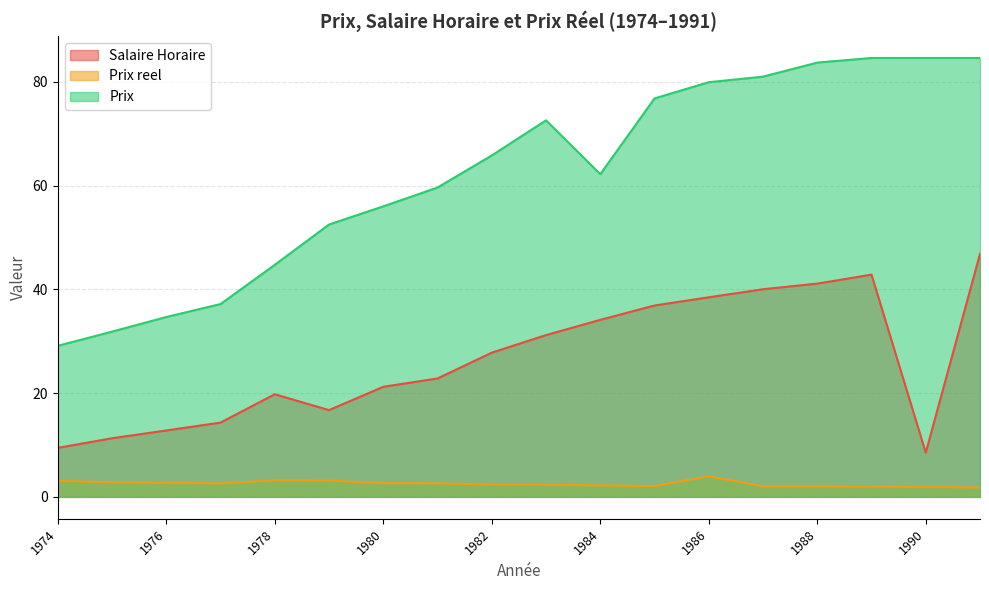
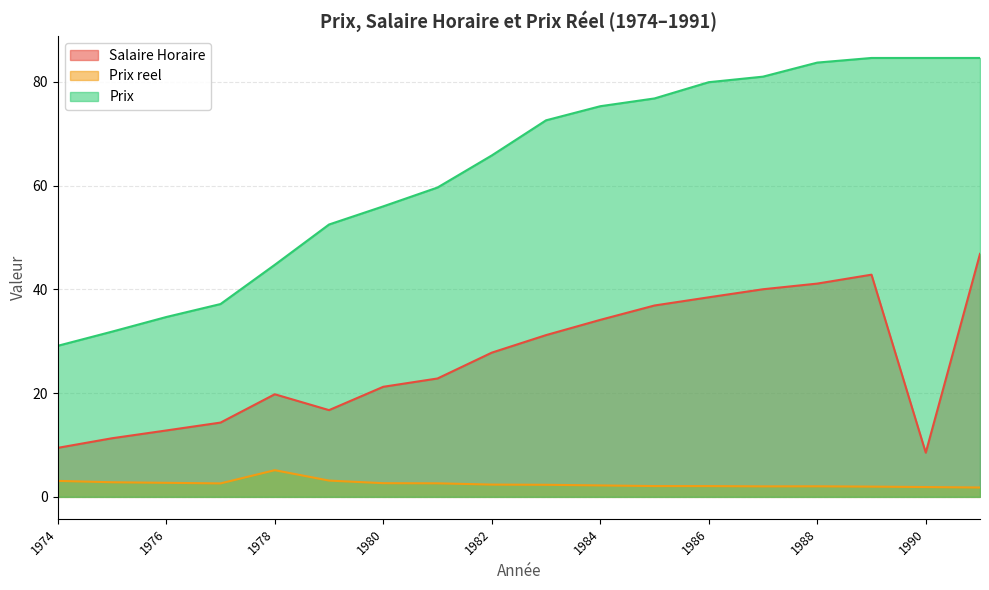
  {
    "Salaire Horaire": {
      "1974": 9,
      "1976": 13,
      "1978": 20,
      "1980": 21,
      "1982": 28,
      "1984": 34,
      "1986": 38,
      "1988": 41,
      "1990": 9
    },
    "Prix reel": {
      "1974": 3,
      "1976": 3,
-     "1978": 3,
+     "1978": 5,
      "1980": 3,
      "1982": 2,
      "1984": 2,
-     "1986": 4,
+     "1986": 2,
      "1988": 2,
      "1990": 2
    },
    "Prix": {
      "1974": 29,
      "1976": 35,
      "1978": 45,
      "1980": 56,
      "1982": 66,
-     "1984": 62,
+     "1984": 75,
      "1986": 80,
      "1988": 84,
      "1990": 85
    }
  }
